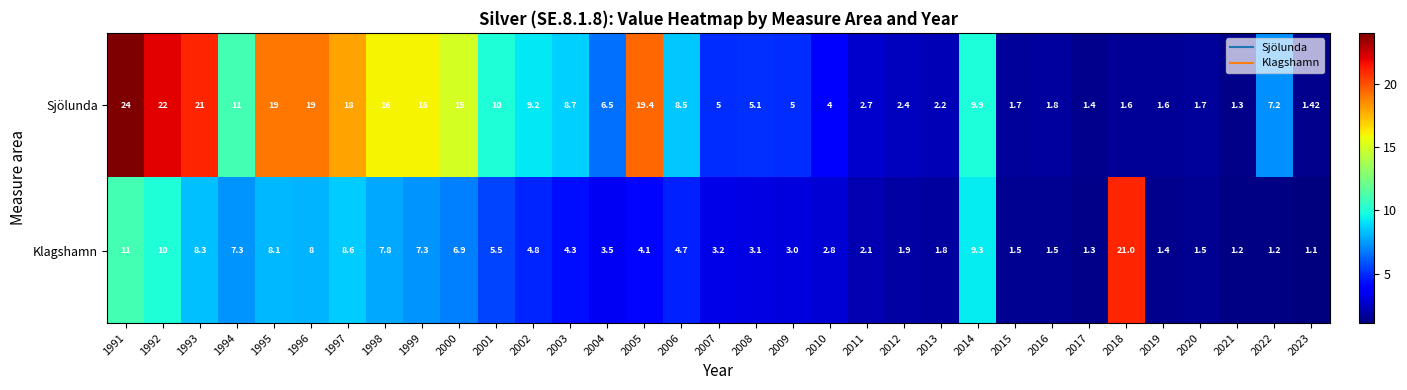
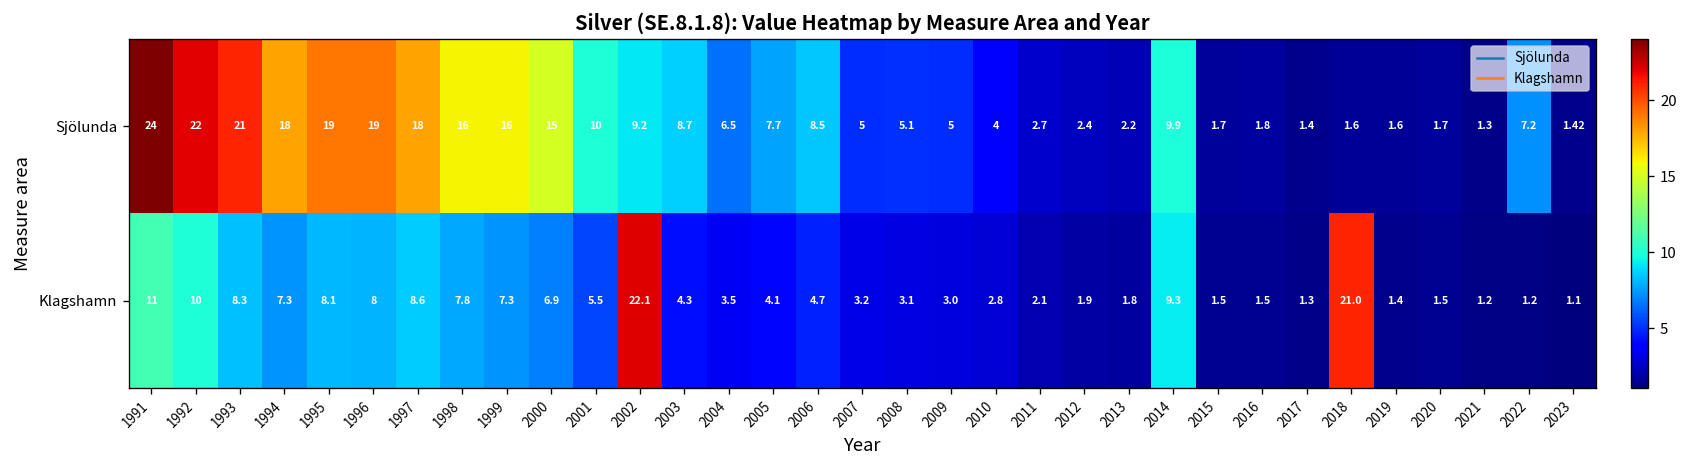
  {
    "Sjölunda": {
      "1991": 24,
      "1992": 22,
      "1993": 21,
-     "1994": 11,
+     "1994": 18,
      "1995": 19,
      "1996": 19,
      "1997": 18,
      "1998": 16,
      "1999": 16,
      "2000": 15,
      "2001": 10,
      "2002": 9.2,
      "2003": 8.7,
      "2004": 6.5,
-     "2005": 19.4,
+     "2005": 7.7,
      "2006": 8.5,
      "2007": 5,
      "2008": 5.1,
      "2009": 5,
      "2010": 4,
      "2011": 2.7,
      "2012": 2.4,
      "2013": 2.2,
      "2014": 9.9,
      "2015": 1.7,
      "2016": 1.8,
      "2017": 1.4,
      "2018": 1.6,
      "2019": 1.6,
      "2020": 1.7,
      "2021": 1.3,
      "2022": 7.2,
      "2023": 1.42
    },
    "Klagshamn": {
      "1991": 11,
      "1992": 10,
      "1993": 8.3,
      "1994": 7.3,
      "1995": 8.1,
      "1996": 8,
      "1997": 8.6,
      "1998": 7.8,
      "1999": 7.3,
      "2000": 6.9,
      "2001": 5.5,
-     "2002": 4.8,
+     "2002": 22.1,
      "2003": 4.3,
      "2004": 3.5,
      "2005": 4.1,
      "2006": 4.7,
      "2007": 3.2,
      "2008": 3.1,
      "2009": 3.0,
      "2010": 2.8,
      "2011": 2.1,
      "2012": 1.9,
      "2013": 1.8,
      "2014": 9.3,
      "2015": 1.5,
      "2016": 1.5,
      "2017": 1.3,
      "2018": 21.0,
      "2019": 1.4,
      "2020": 1.5,
      "2021": 1.2,
      "2022": 1.2,
      "2023": 1.1
    }
  }
